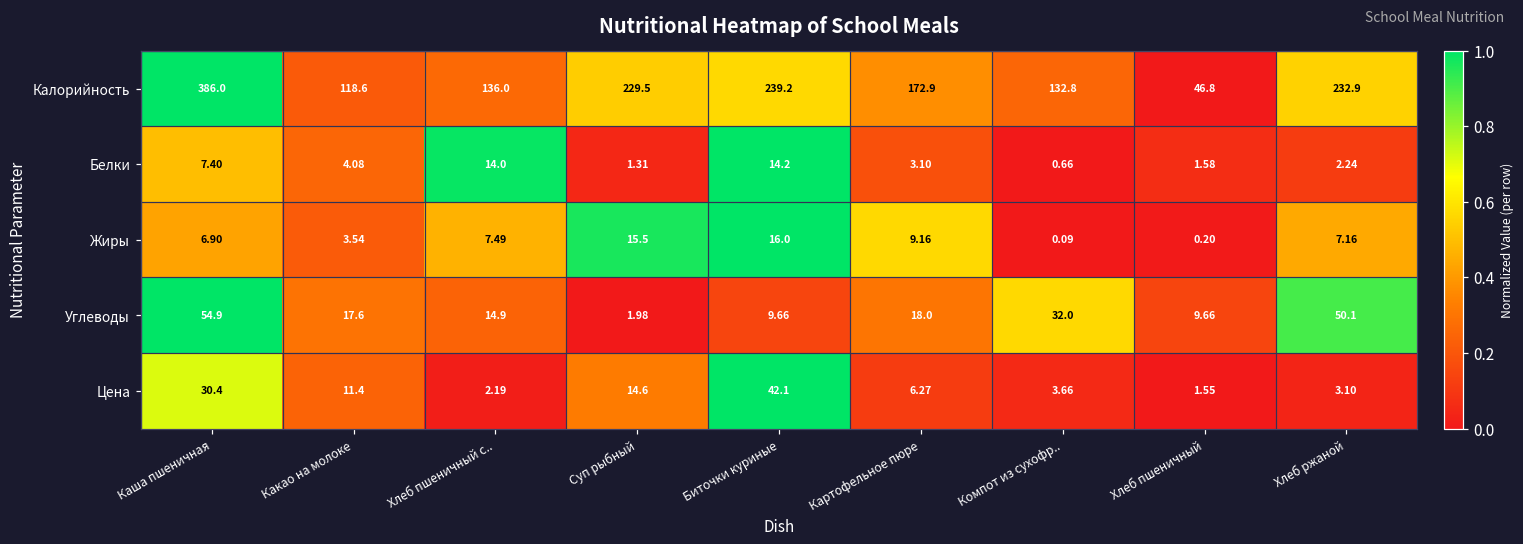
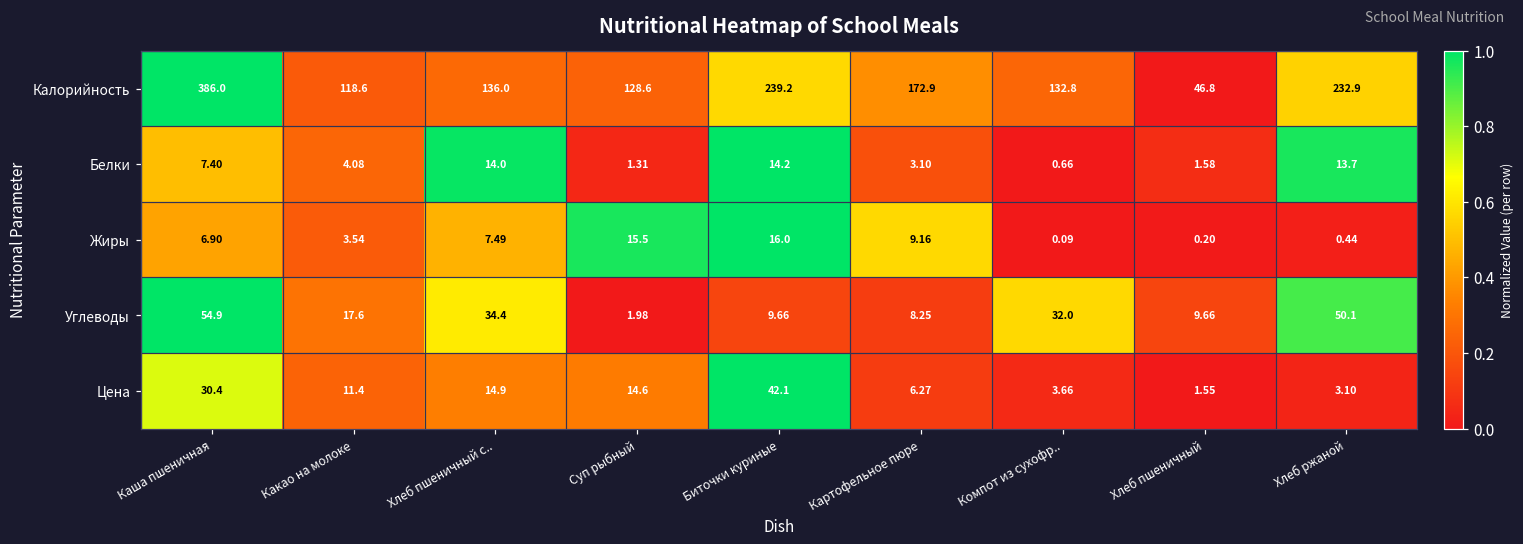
  {
    "Калорийность": {
      "Каша пшеничная": 386.0,
      "Какао на молоке": 118.6,
      "Хлеб пшеничный с..": 136.0,
-     "Суп рыбный": 229.5,
+     "Суп рыбный": 128.6,
      "Биточки куриные": 239.2,
      "Картофельное пюре": 172.9,
      "Компот из сухофр..": 132.8,
      "Хлеб пшеничный": 46.8,
      "Хлеб ржаной": 232.9
    },
    "Белки": {
      "Каша пшеничная": 7.40,
      "Какао на молоке": 4.08,
      "Хлеб пшеничный с..": 14.0,
      "Суп рыбный": 1.31,
      "Биточки куриные": 14.2,
      "Картофельное пюре": 3.10,
      "Компот из сухофр..": 0.66,
      "Хлеб пшеничный": 1.58,
-     "Хлеб ржаной": 2.24
+     "Хлеб ржаной": 13.7
    },
    "Жиры": {
      "Каша пшеничная": 6.90,
      "Какао на молоке": 3.54,
      "Хлеб пшеничный с..": 7.49,
      "Суп рыбный": 15.5,
      "Биточки куриные": 16.0,
      "Картофельное пюре": 9.16,
      "Компот из сухофр..": 0.09,
      "Хлеб пшеничный": 0.20,
-     "Хлеб ржаной": 7.16
+     "Хлеб ржаной": 0.44
    },
    "Углеводы": {
      "Каша пшеничная": 54.9,
      "Какао на молоке": 17.6,
-     "Хлеб пшеничный с..": 14.9,
+     "Хлеб пшеничный с..": 34.4,
      "Суп рыбный": 1.98,
      "Биточки куриные": 9.66,
-     "Картофельное пюре": 18.0,
+     "Картофельное пюре": 8.25,
      "Компот из сухофр..": 32.0,
      "Хлеб пшеничный": 9.66,
      "Хлеб ржаной": 50.1
    },
    "Цена": {
      "Каша пшеничная": 30.4,
      "Какао на молоке": 11.4,
-     "Хлеб пшеничный с..": 2.19,
+     "Хлеб пшеничный с..": 14.9,
      "Суп рыбный": 14.6,
      "Биточки куриные": 42.1,
      "Картофельное пюре": 6.27,
      "Компот из сухофр..": 3.66,
      "Хлеб пшеничный": 1.55,
      "Хлеб ржаной": 3.10
    }
  }
